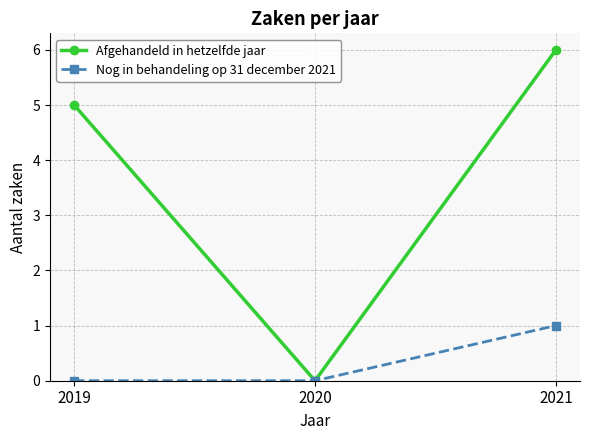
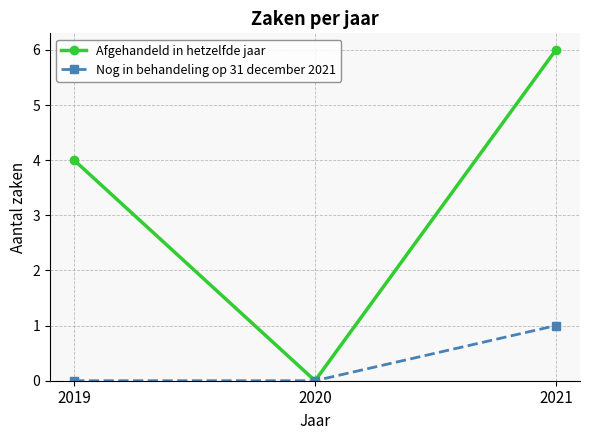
  {
    "Afgehandeld in hetzelfde jaar": {
-     "2019": 5,
+     "2019": 4,
      "2021": 6
    },
    "Nog in behandeling op 31 december 2021": {
      "2019": 0,
      "2021": 1
    }
  }
